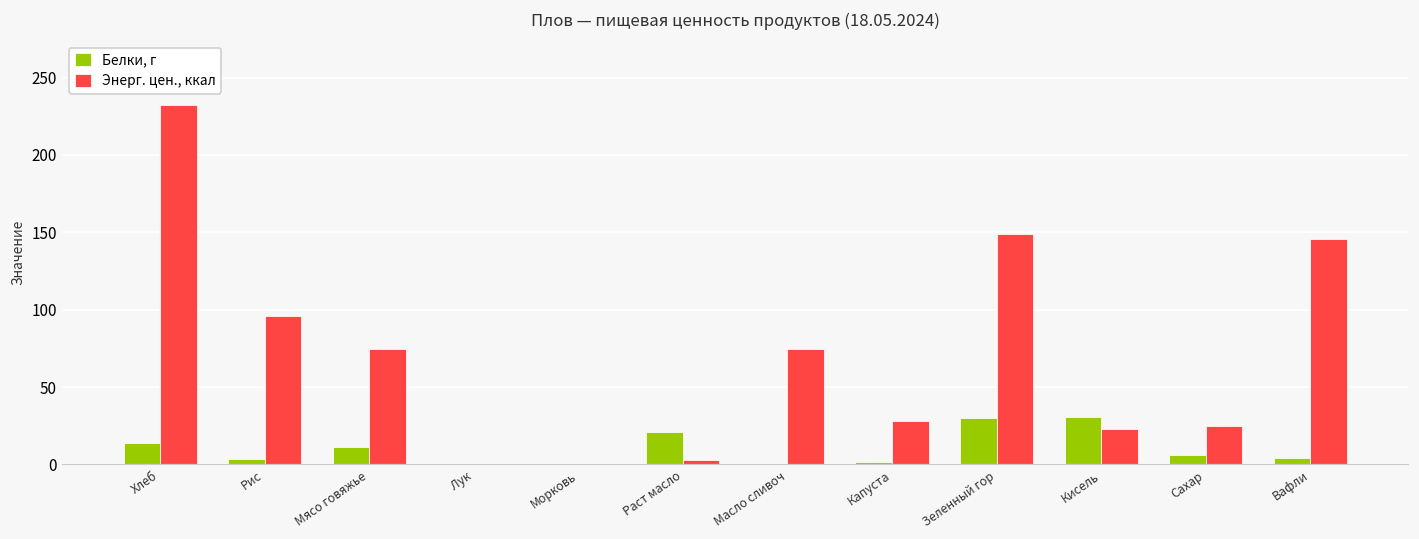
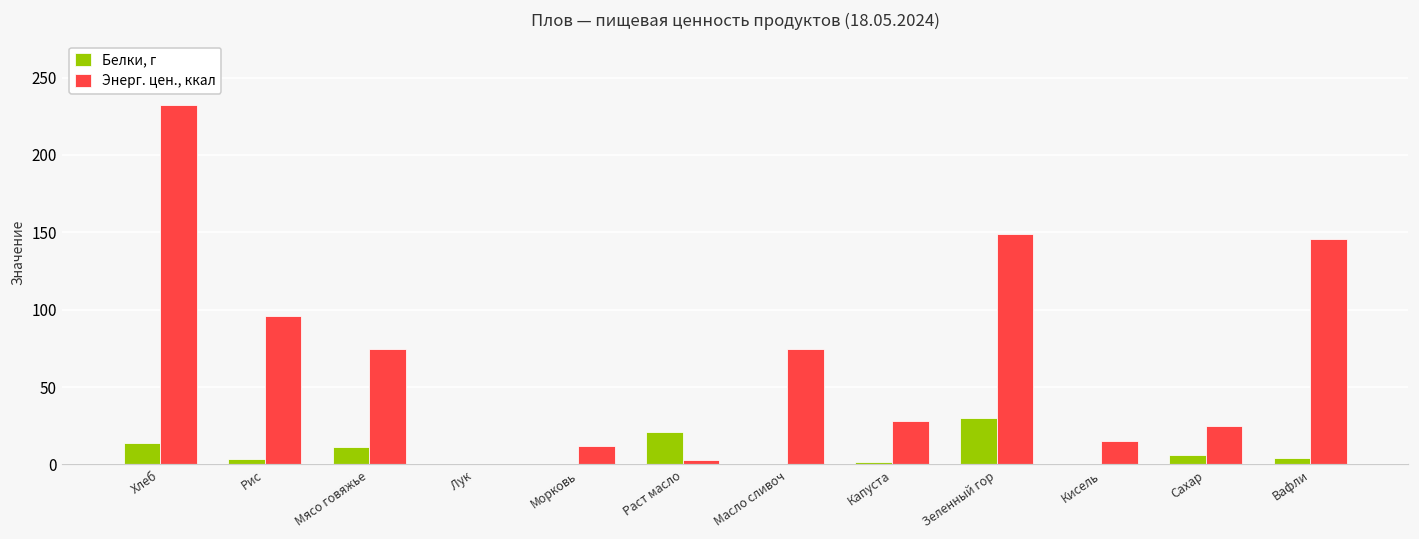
  {
    "Белки, г": {
      "Хлеб": 14,
      "Рис": 3,
      "Мясо говяжье": 12,
      "Раст масло": 21,
      "Капуста": 2,
      "Зеленный гор": 30,
-     "Кисель": 31,
+     "Кисель": 0,
      "Сахар": 6,
      "Вафли": 4
    },
    "Энерг. цен., ккал": {
      "Хлеб": 232,
      "Рис": 96,
      "Мясо говяжье": 75,
-     "Морковь": 0,
+     "Морковь": 12,
      "Раст масло": 3,
      "Масло сливоч": 75,
      "Капуста": 28,
      "Зеленный гор": 149,
-     "Кисель": 23,
+     "Кисель": 15,
      "Сахар": 25,
      "Вафли": 146
    }
  }
